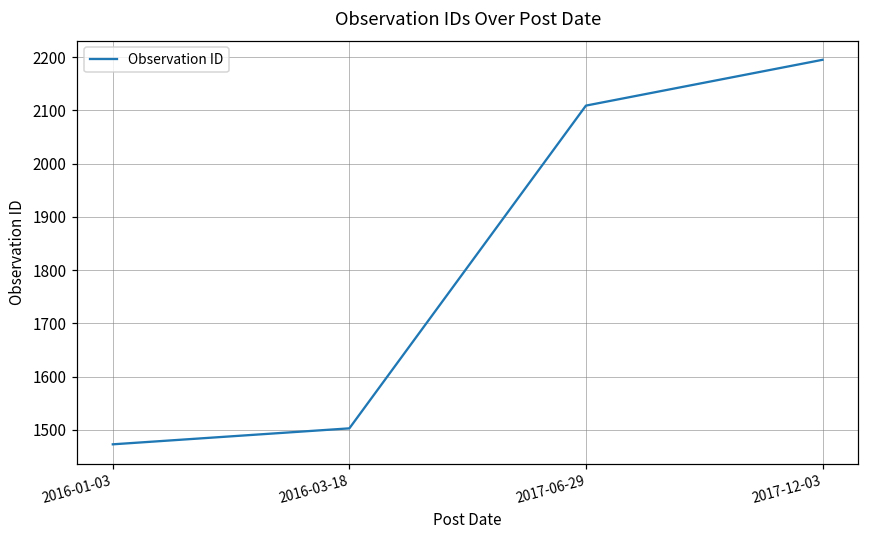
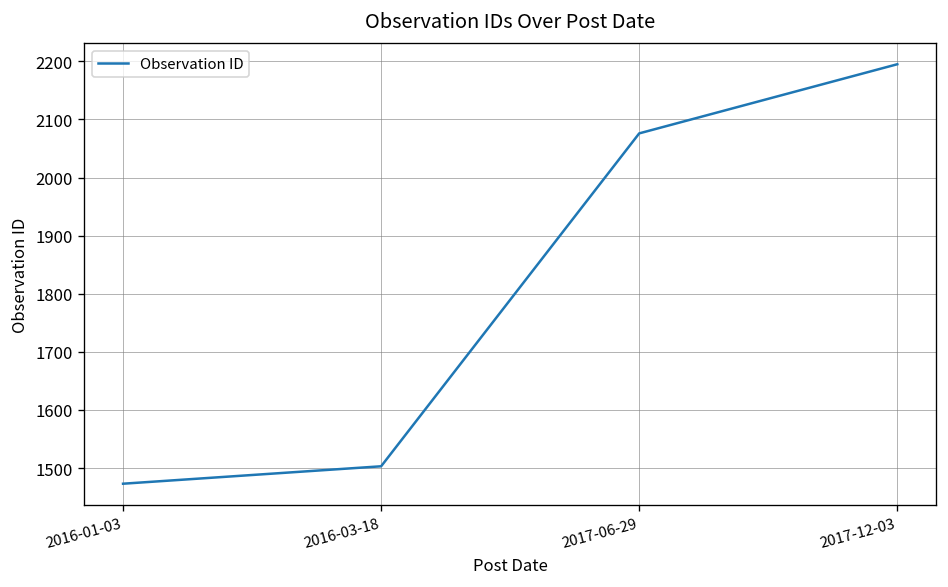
  {
    "2016-01-03": 1470,
    "2016-03-18": 1500,
-   "2017-06-29": 2110,
+   "2017-06-29": 2080,
    "2017-12-03": 2200
  }
